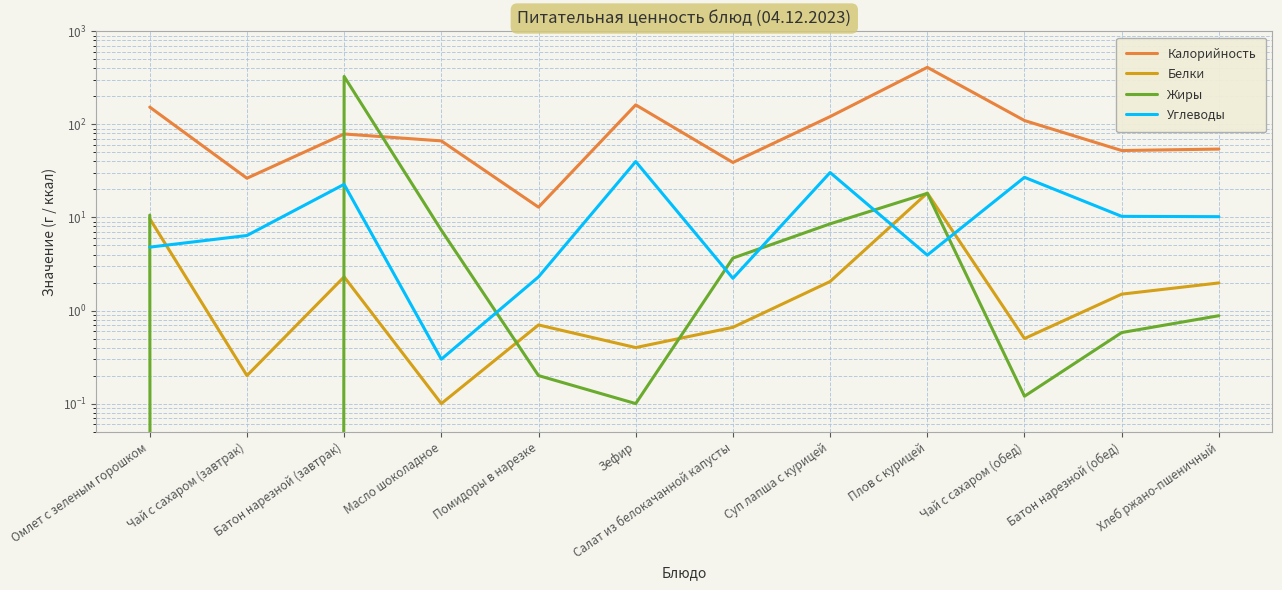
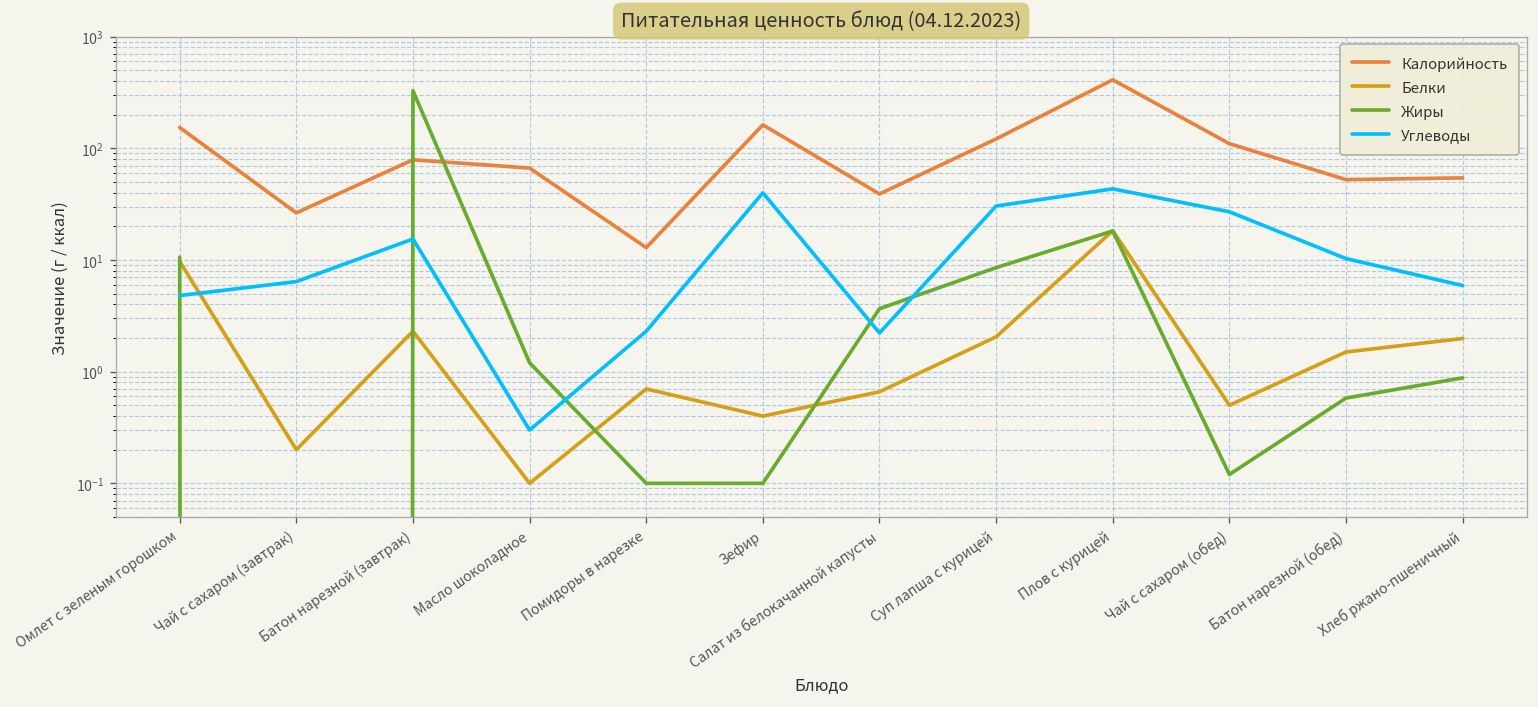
  {
    "Жиры": {
      "Омлет с зеленым горошком": 11,
      "Батон нарезной (завтрак)": 330,
-     "Масло шоколадное": 7,
-     "Помидоры в нарезке": 0.2,
+     "Масло шоколадное": 1.2,
+     "Помидоры в нарезке": 0.1,
      "Зефир": 0.1,
      "Салат из белокачанной капусты": 3.7,
      "Суп лапша с курицей": 9,
      "Чай с сахаром (обед)": 0.12,
      "Батон нарезной (обед)": 0.6,
      "Хлеб ржано-пшеничный": 0.9
    },
    "Углеводы": {
      "Омлет с зеленым горошком": 5,
      "Чай с сахаром (завтрак)": 6,
-     "Батон нарезной (завтрак)": 23,
+     "Батон нарезной (завтрак)": 15,
      "Масло шоколадное": 0.3,
      "Помидоры в нарезке": 2.3,
      "Зефир": 40,
      "Салат из белокачанной капусты": 2.2,
      "Суп лапша с курицей": 30,
-     "Плов с курицей": 3.9,
+     "Плов с курицей": 40,
      "Чай с сахаром (обед)": 27,
      "Батон нарезной (обед)": 10,
-     "Хлеб ржано-пшеничный": 10
+     "Хлеб ржано-пшеничный": 6
    }
  }
